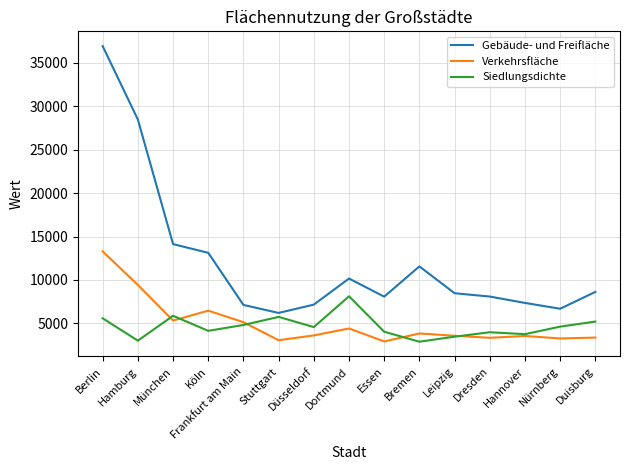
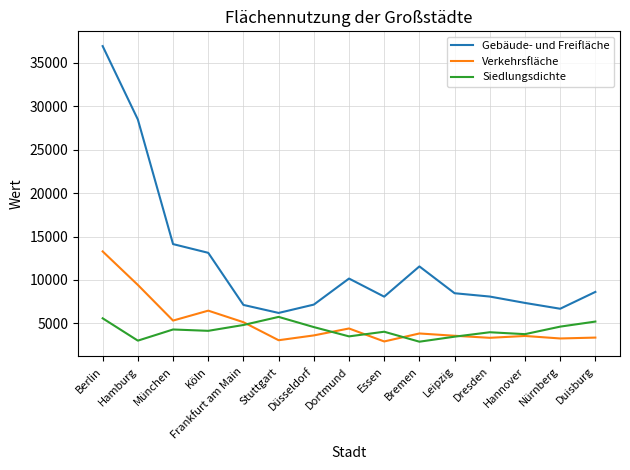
  {
    "Gebäude- und Freifläche": {
      "Berlin": 37000,
      "Hamburg": 28000,
      "München": 14000,
      "Köln": 13000,
      "Frankfurt am Main": 7000,
      "Stuttgart": 6000,
      "Düsseldorf": 7000,
      "Dortmund": 10000,
      "Essen": 8000,
      "Bremen": 12000,
      "Leipzig": 8000,
      "Dresden": 8000,
      "Hannover": 7000,
      "Nürnberg": 7000,
      "Duisburg": 9000
    },
    "Verkehrsfläche": {
      "Berlin": 13000,
      "Hamburg": 9000,
      "München": 5000,
      "Köln": 6000,
      "Frankfurt am Main": 5000,
      "Stuttgart": 3000,
      "Düsseldorf": 4000,
      "Dortmund": 4000,
      "Essen": 3000,
      "Bremen": 4000,
      "Dresden": 3000,
      "Nürnberg": 3000,
      "Duisburg": 3000
    },
    "Siedlungsdichte": {
      "Berlin": 6000,
      "Hamburg": 3000,
-     "München": 6000,
+     "München": 4000,
      "Köln": 4000,
      "Frankfurt am Main": 5000,
      "Stuttgart": 6000,
      "Düsseldorf": 5000,
-     "Dortmund": 8000,
+     "Dortmund": 4000,
      "Essen": 4000,
      "Bremen": 3000,
      "Dresden": 4000,
      "Nürnberg": 5000,
      "Duisburg": 5000
    }
  }
